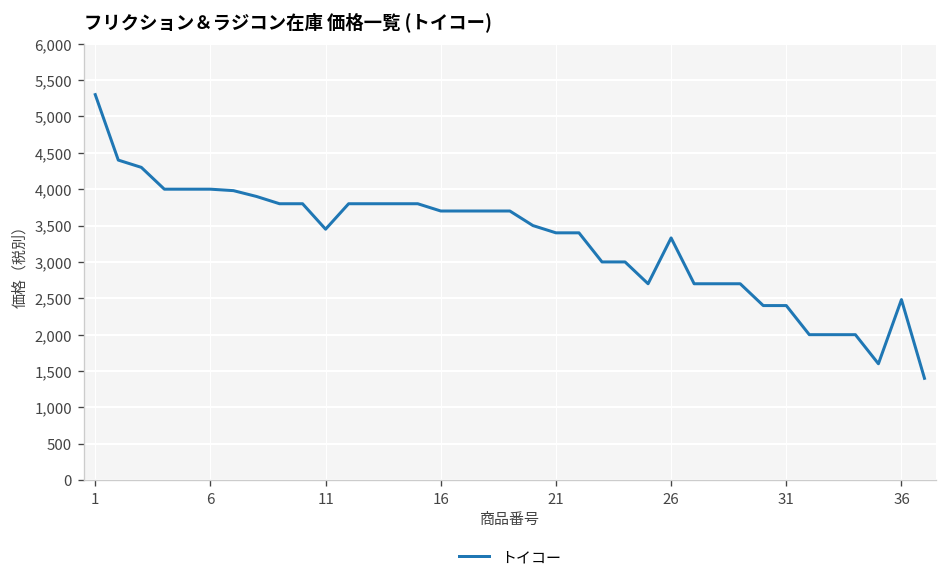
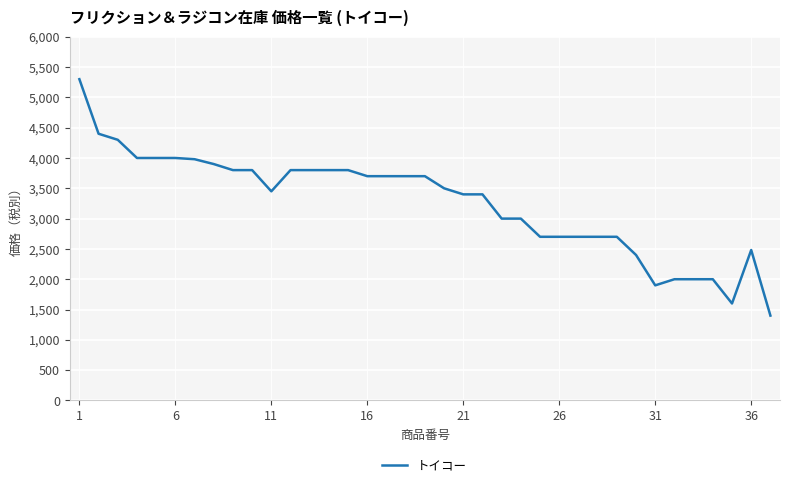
  {
    "1": "5,300",
    "6": "4,000",
    "11": "3,500",
    "16": "3,700",
    "21": "3,400",
-   "26": "3,300",
-   "31": "2,400",
+   "26": "2,700",
+   "31": "1,900",
    "36": "2,500"
  }
